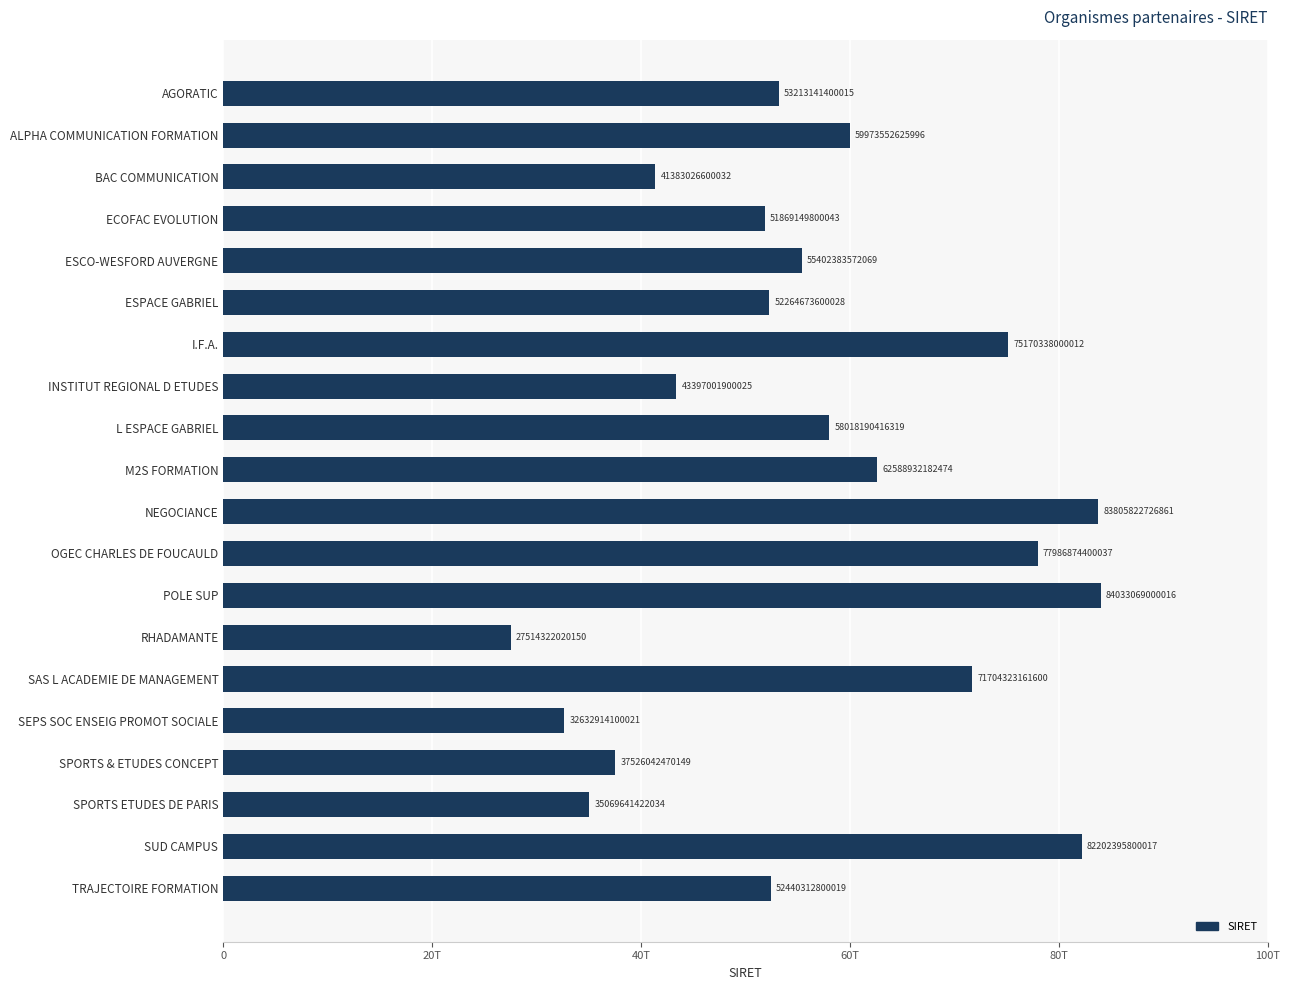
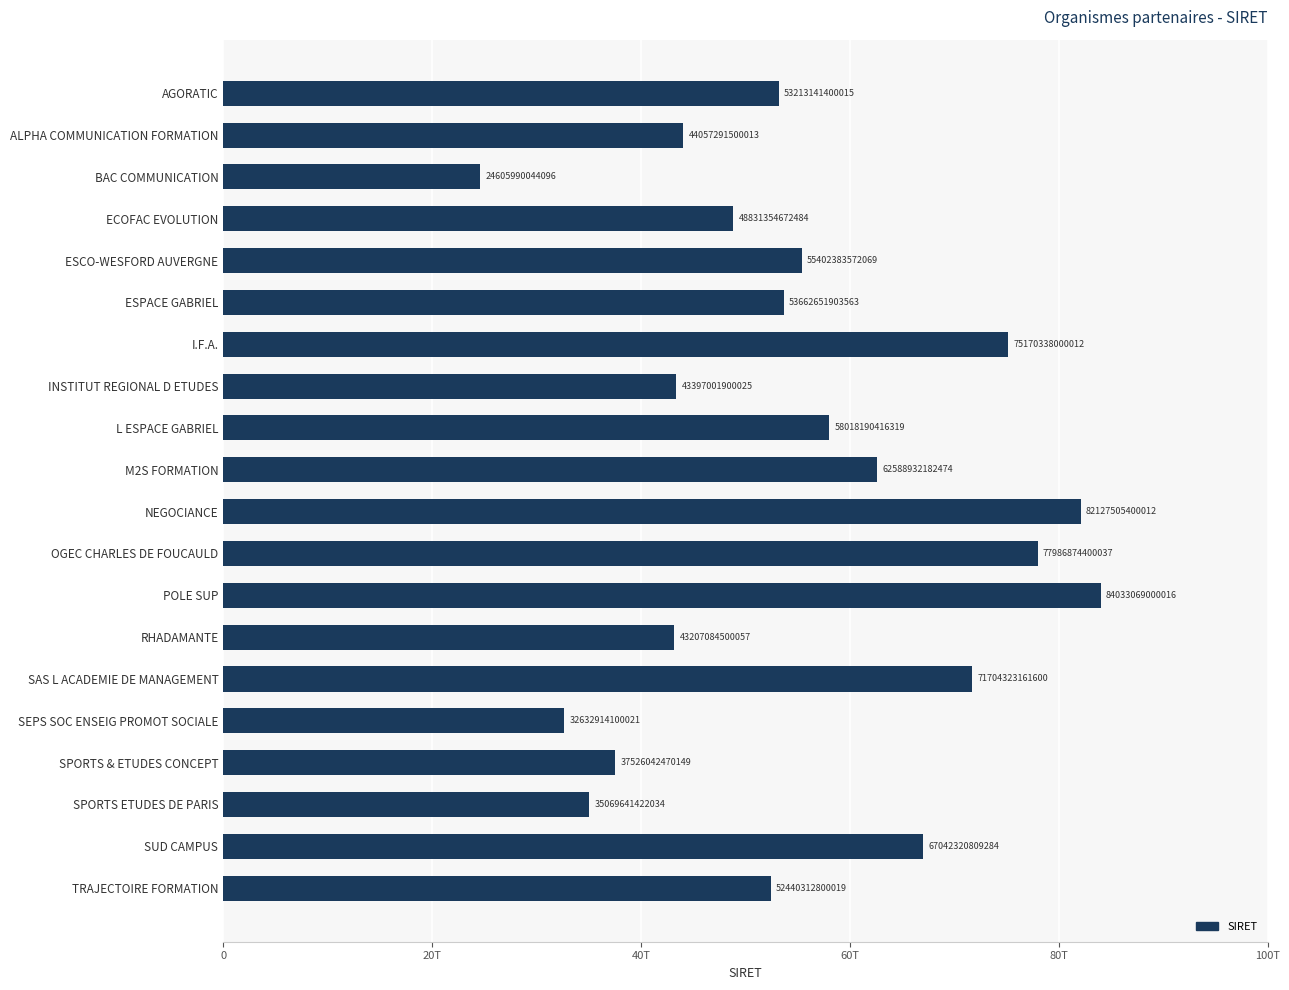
  {
    "AGORATIC": 53213141400015,
-   "ALPHA COMMUNICATION FORMATION": 59973552625996,
-   "BAC COMMUNICATION": 41383026600032,
-   "ECOFAC EVOLUTION": 51869149800043,
+   "ALPHA COMMUNICATION FORMATION": 44057291500013,
+   "BAC COMMUNICATION": 24605990044096,
+   "ECOFAC EVOLUTION": 48831354672484,
    "ESCO-WESFORD AUVERGNE": 55402383572069,
-   "ESPACE GABRIEL": 52264673600028,
+   "ESPACE GABRIEL": 53662651903563,
    "I.F.A.": 75170338000012,
    "INSTITUT REGIONAL D ETUDES": 43397001900025,
    "L ESPACE GABRIEL": 58018190416319,
    "M2S FORMATION": 62588932182474,
-   "NEGOCIANCE": 83805822726861,
+   "NEGOCIANCE": 82127505400012,
    "OGEC CHARLES DE FOUCAULD": 77986874400037,
    "POLE SUP": 84033069000016,
-   "RHADAMANTE": 27514322020150,
+   "RHADAMANTE": 43207084500057,
    "SAS L ACADEMIE DE MANAGEMENT": 71704323161600,
    "SEPS SOC ENSEIG PROMOT SOCIALE": 32632914100021,
    "SPORTS & ETUDES CONCEPT": 37526042470149,
    "SPORTS ETUDES DE PARIS": 35069641422034,
-   "SUD CAMPUS": 82202395800017,
+   "SUD CAMPUS": 67042320809284,
    "TRAJECTOIRE FORMATION": 52440312800019
  }
